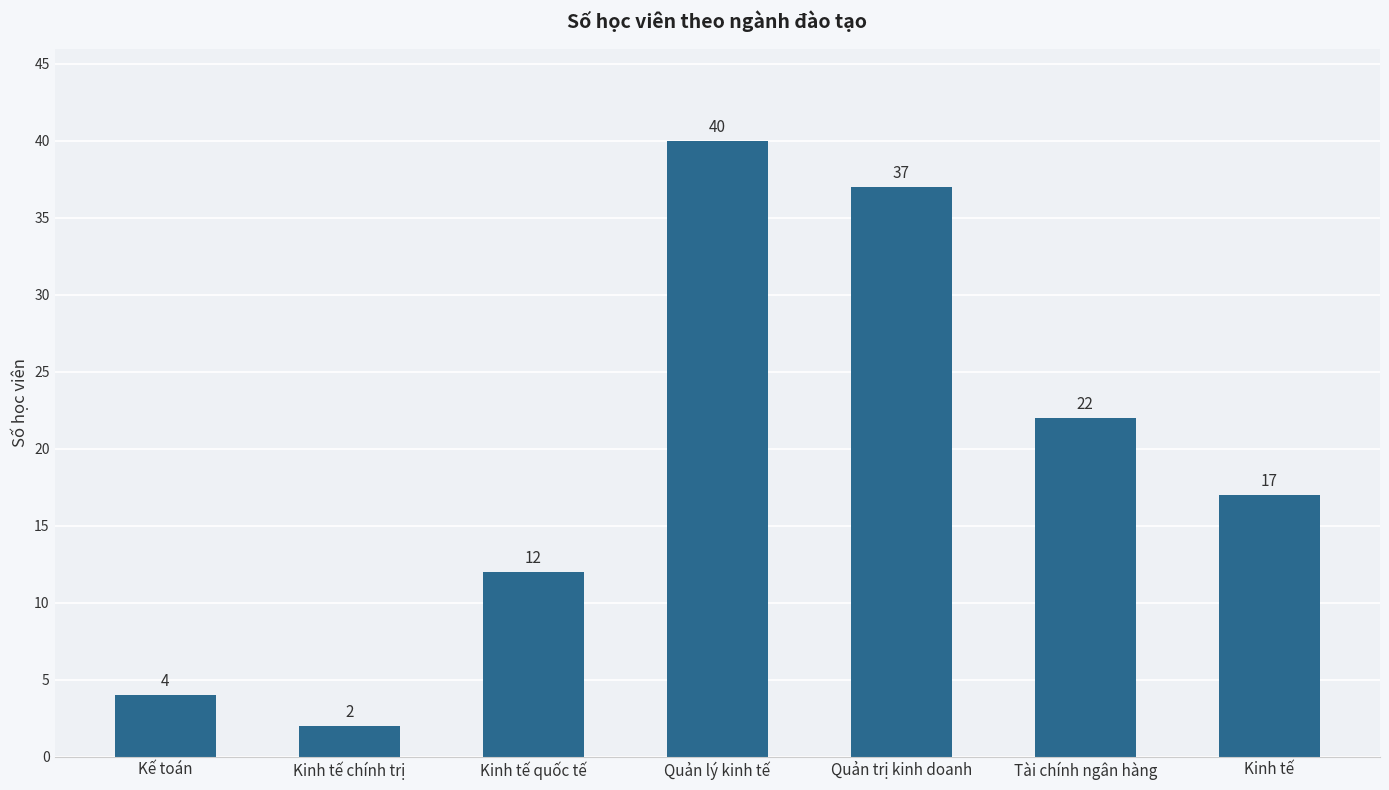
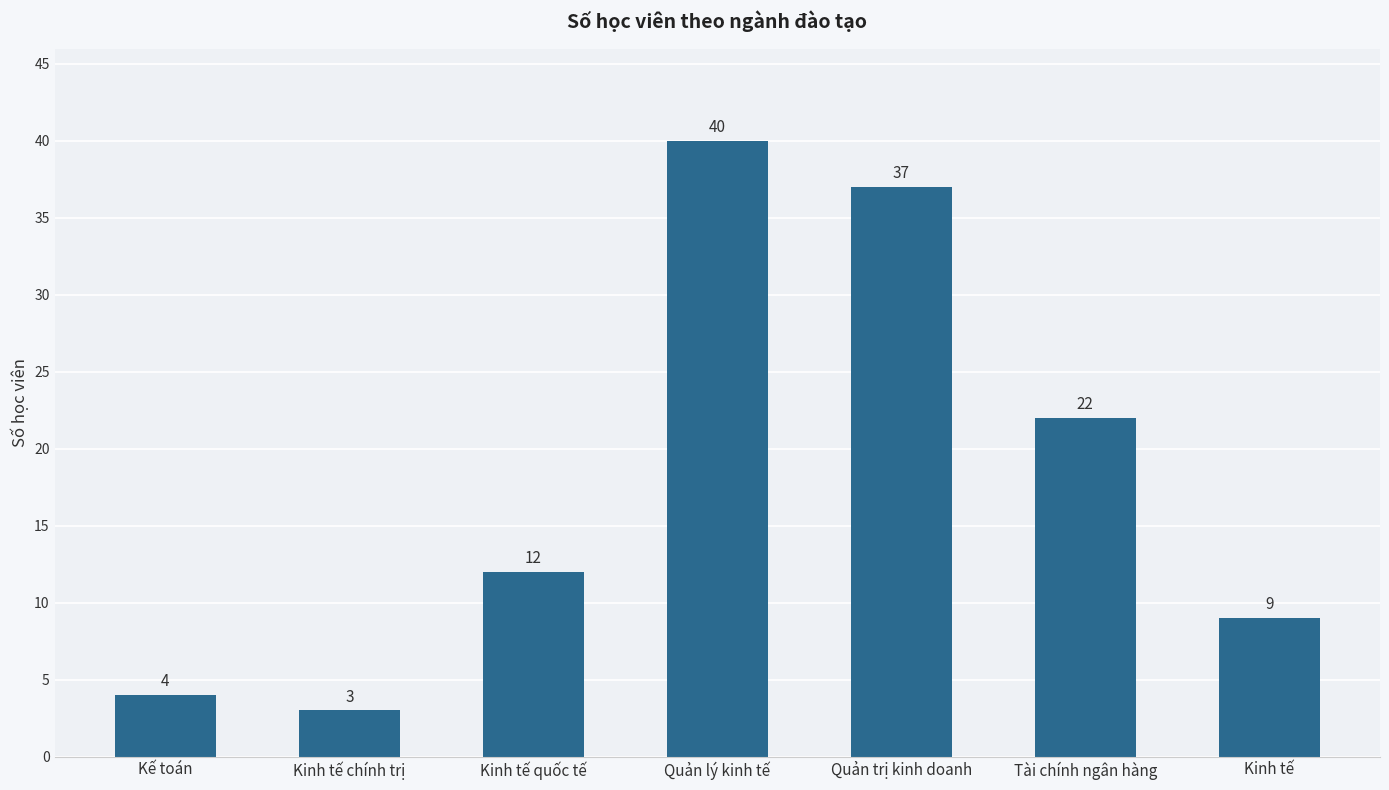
  {
    "Kế toán": 4,
-   "Kinh tế chính trị": 2,
+   "Kinh tế chính trị": 3,
    "Kinh tế quốc tế": 12,
    "Quản lý kinh tế": 40,
    "Quản trị kinh doanh": 37,
    "Tài chính ngân hàng": 22,
-   "Kinh tế": 17
+   "Kinh tế": 9
  }
